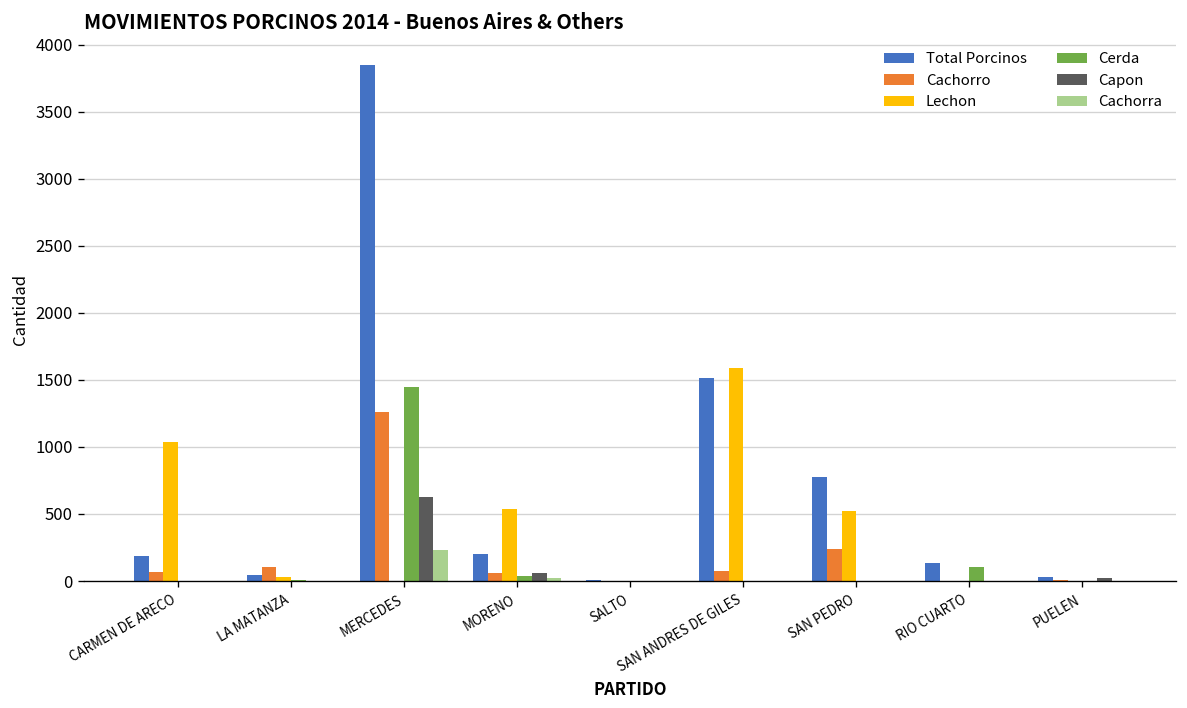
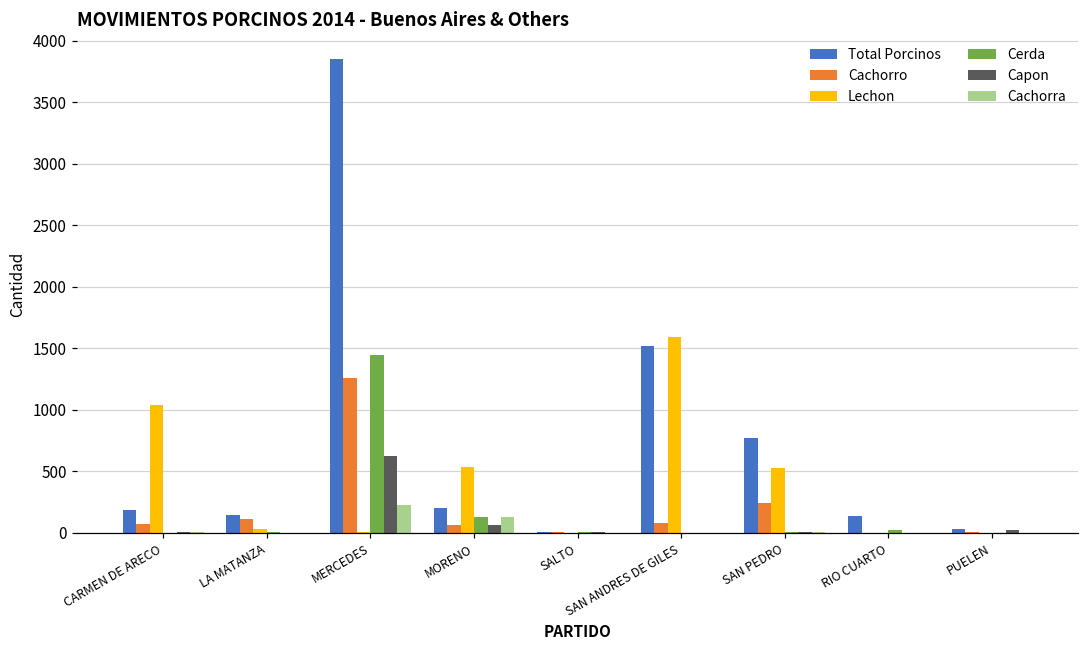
  {
    "Total Porcinos": {
      "CARMEN DE ARECO": 180,
-     "LA MATANZA": 50,
+     "LA MATANZA": 150,
      "MERCEDES": 3850,
      "MORENO": 200,
      "SAN ANDRES DE GILES": 1520,
      "SAN PEDRO": 770,
      "RIO CUARTO": 140,
      "PUELEN": 30
    },
    "Cachorro": {
      "CARMEN DE ARECO": 70,
      "LA MATANZA": 110,
      "MERCEDES": 1260,
      "MORENO": 60,
      "SAN ANDRES DE GILES": 80,
      "SAN PEDRO": 240,
      "RIO CUARTO": 0
    },
    "Lechon": {
      "CARMEN DE ARECO": 1040,
      "LA MATANZA": 30,
      "MORENO": 540,
      "SALTO": 0,
      "SAN ANDRES DE GILES": 1590,
      "SAN PEDRO": 530,
      "RIO CUARTO": 0,
      "PUELEN": 0
    },
    "Cerda": {
      "CARMEN DE ARECO": 0,
      "MERCEDES": 1450,
-     "MORENO": 40,
+     "MORENO": 120,
      "SAN ANDRES DE GILES": 0,
-     "RIO CUARTO": 110,
+     "RIO CUARTO": 20,
      "PUELEN": 0
    },
    "Capon": {
      "LA MATANZA": 0,
      "MERCEDES": 630,
      "MORENO": 60,
      "SAN ANDRES DE GILES": 0,
      "RIO CUARTO": 0
    },
    "Cachorra": {
      "LA MATANZA": 0,
      "MERCEDES": 230,
-     "MORENO": 20,
+     "MORENO": 130,
      "SALTO": 0,
      "SAN ANDRES DE GILES": 0,
      "RIO CUARTO": 0,
      "PUELEN": 0
    }
  }
